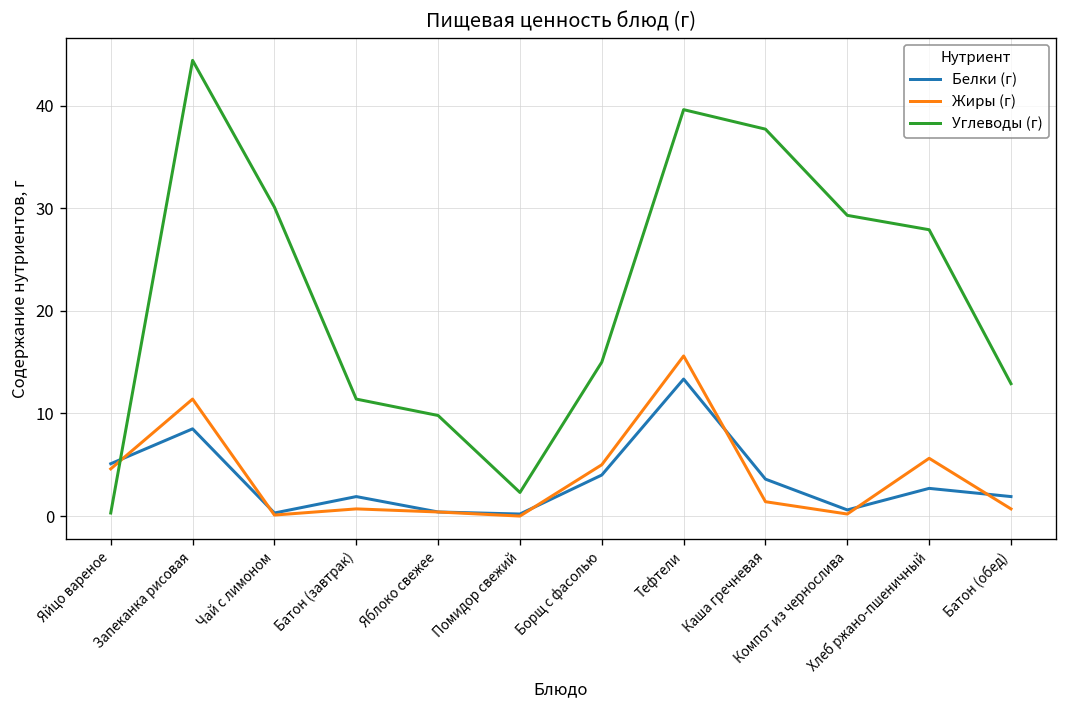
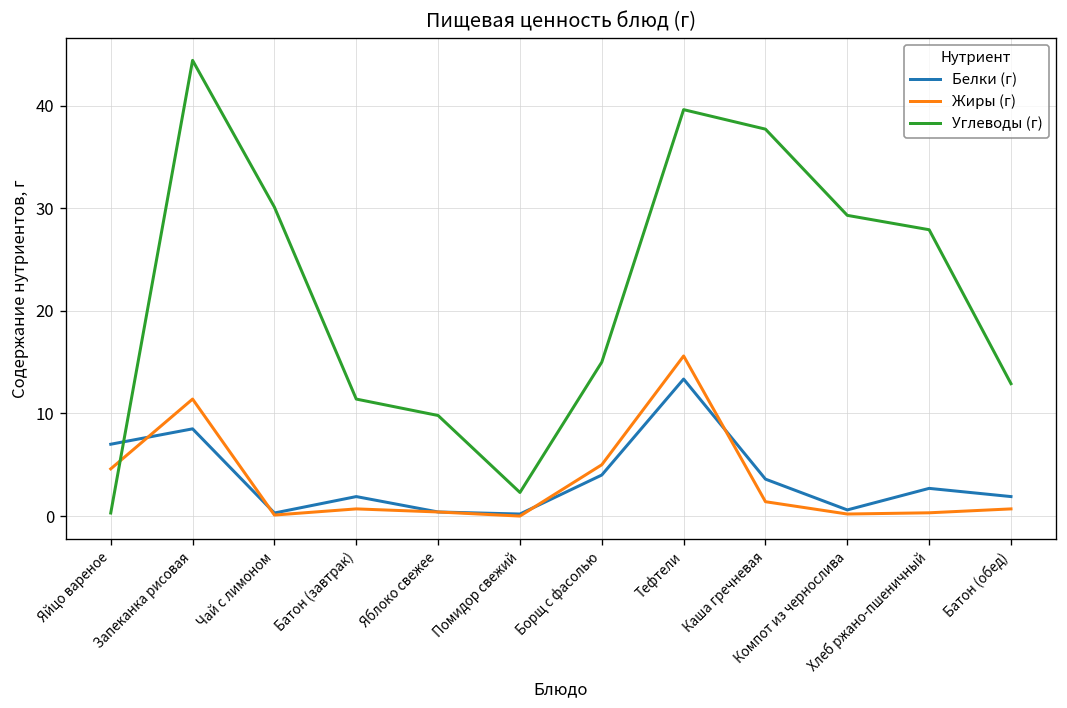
  {
    "Белки (г)": {
-     "Яйцо вареное": 5,
+     "Яйцо вареное": 7,
      "Запеканка рисовая": 9,
      "Батон (завтрак)": 2,
      "Борщ с фасолью": 4,
      "Тефтели": 13,
      "Каша гречневая": 4,
      "Компот из чернослива": 1,
      "Хлеб ржано-пшеничный": 3,
      "Батон (обед)": 2
    },
    "Жиры (г)": {
      "Яйцо вареное": 5,
      "Запеканка рисовая": 11,
      "Батон (завтрак)": 1,
      "Борщ с фасолью": 5,
      "Тефтели": 16,
      "Каша гречневая": 1,
      "Компот из чернослива": 0,
-     "Хлеб ржано-пшеничный": 6,
+     "Хлеб ржано-пшеничный": 0,
      "Батон (обед)": 1
    },
    "Углеводы (г)": {
      "Яйцо вареное": 0,
      "Запеканка рисовая": 44,
      "Чай с лимоном": 30,
      "Батон (завтрак)": 11,
      "Яблоко свежее": 10,
      "Помидор свежий": 2,
      "Борщ с фасолью": 15,
      "Тефтели": 40,
      "Каша гречневая": 38,
      "Компот из чернослива": 29,
      "Хлеб ржано-пшеничный": 28,
      "Батон (обед)": 13
    }
  }
